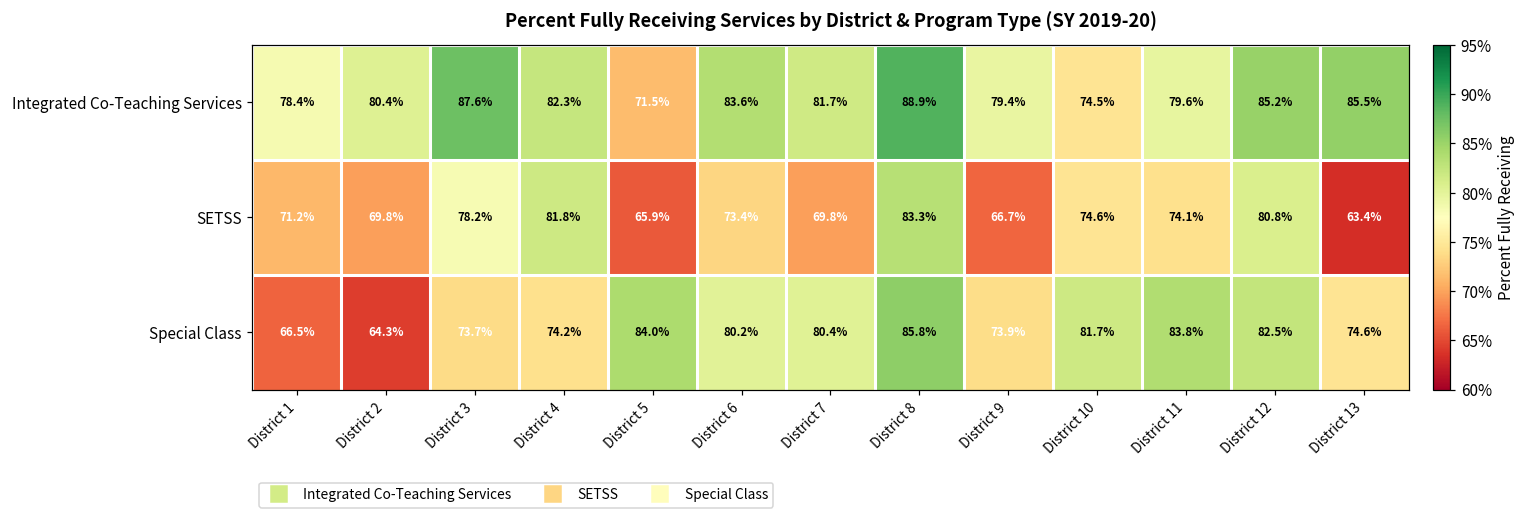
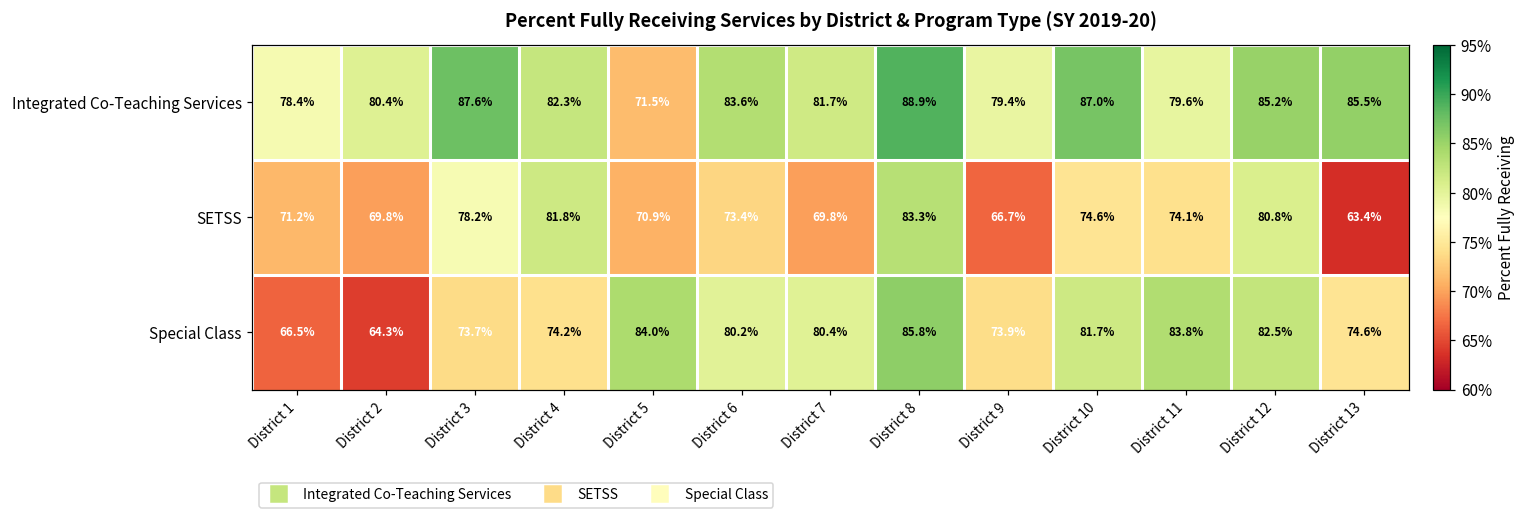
  {
    "Integrated Co-Teaching Services": {
      "District 1": "78.4%",
      "District 2": "80.4%",
      "District 3": "87.6%",
      "District 4": "82.3%",
      "District 5": "71.5%",
      "District 6": "83.6%",
      "District 7": "81.7%",
      "District 8": "88.9%",
      "District 9": "79.4%",
-     "District 10": "74.5%",
+     "District 10": "87.0%",
      "District 11": "79.6%",
      "District 12": "85.2%",
      "District 13": "85.5%"
    },
    "SETSS": {
      "District 1": "71.2%",
      "District 2": "69.8%",
      "District 3": "78.2%",
      "District 4": "81.8%",
-     "District 5": "65.9%",
+     "District 5": "70.9%",
      "District 6": "73.4%",
      "District 7": "69.8%",
      "District 8": "83.3%",
      "District 9": "66.7%",
      "District 10": "74.6%",
      "District 11": "74.1%",
      "District 12": "80.8%",
      "District 13": "63.4%"
    },
    "Special Class": {
      "District 1": "66.5%",
      "District 2": "64.3%",
      "District 3": "73.7%",
      "District 4": "74.2%",
      "District 5": "84.0%",
      "District 6": "80.2%",
      "District 7": "80.4%",
      "District 8": "85.8%",
      "District 9": "73.9%",
      "District 10": "81.7%",
      "District 11": "83.8%",
      "District 12": "82.5%",
      "District 13": "74.6%"
    }
  }
